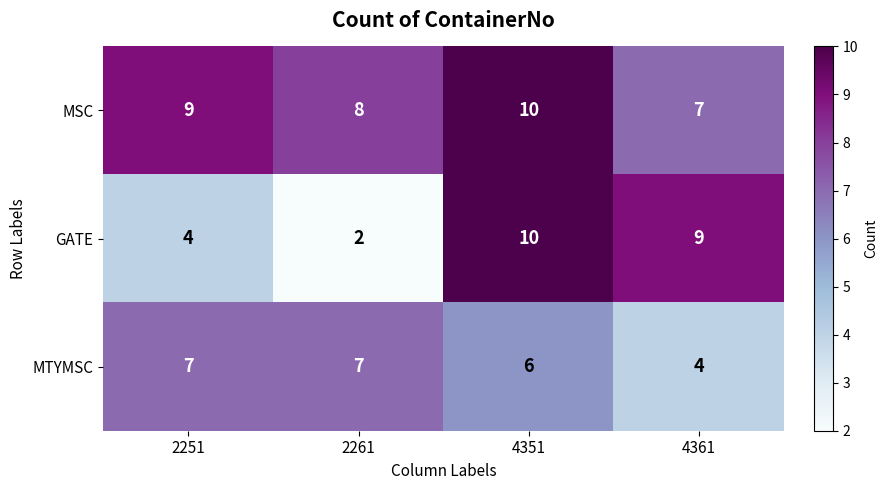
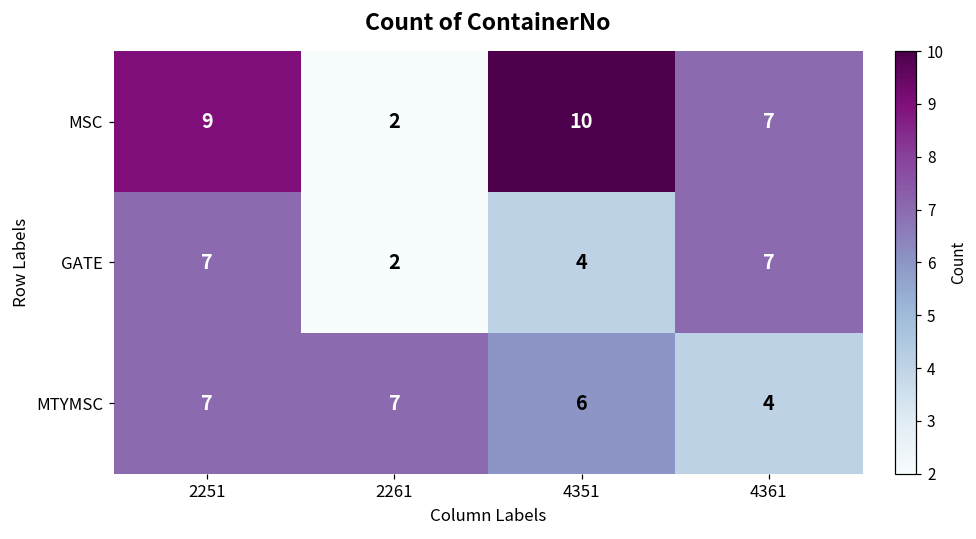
  {
    "MSC": {
      "2251": 9,
-     "2261": 8,
+     "2261": 2,
      "4351": 10,
      "4361": 7
    },
    "GATE": {
-     "2251": 4,
+     "2251": 7,
      "2261": 2,
-     "4351": 10,
-     "4361": 9
+     "4351": 4,
+     "4361": 7
    },
    "MTYMSC": {
      "2251": 7,
      "2261": 7,
      "4351": 6,
      "4361": 4
    }
  }
